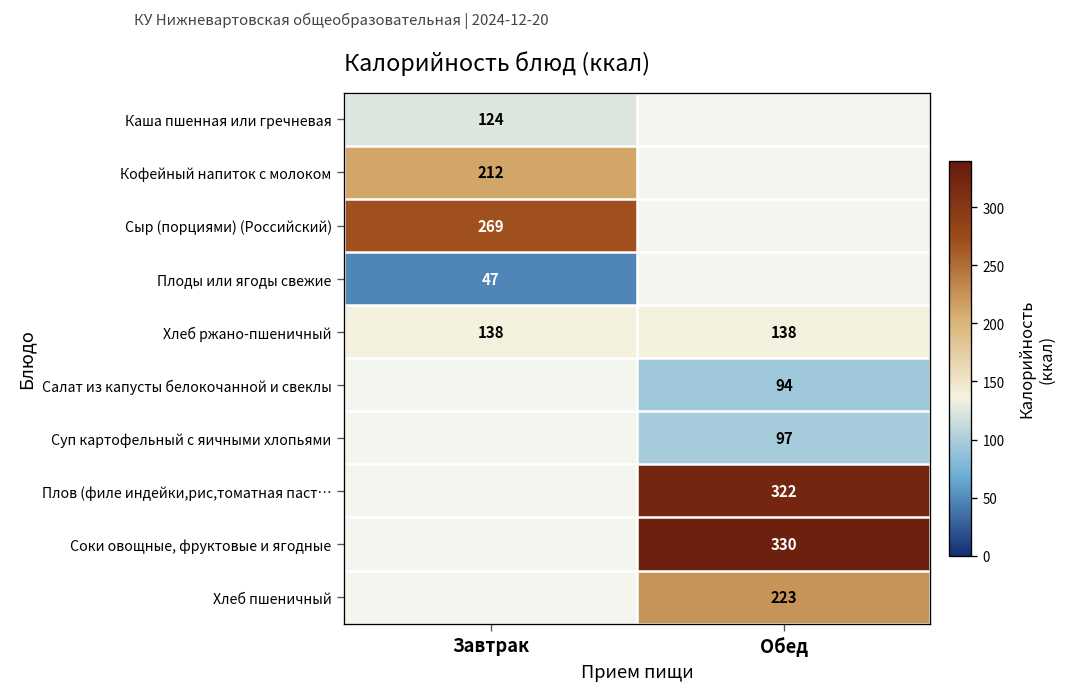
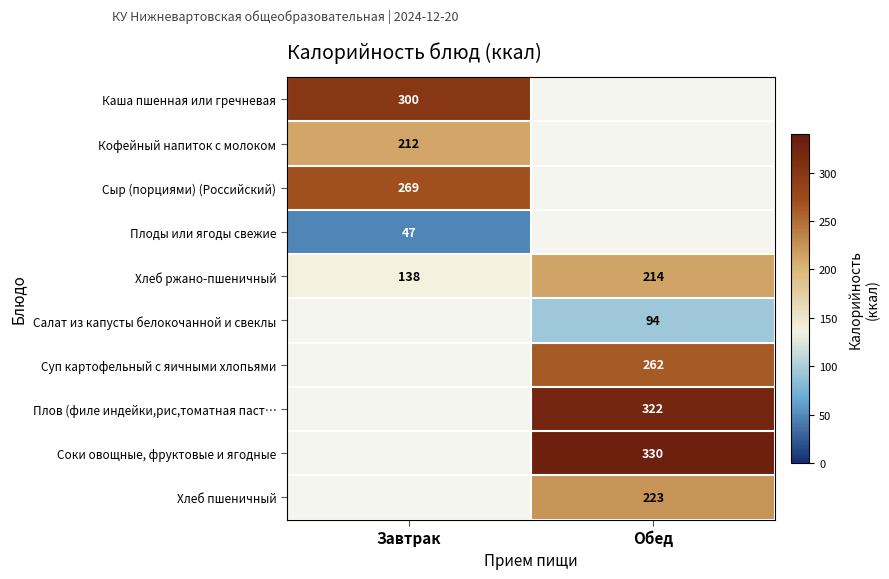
  {
    "Каша пшенная или гречневая": {
-     "Завтрак": 124
+     "Завтрак": 300
    },
    "Кофейный напиток с молоком": {
      "Завтрак": 212
    },
    "Сыр (порциями) (Российский)": {
      "Завтрак": 269
    },
    "Плоды или ягоды свежие": {
      "Завтрак": 47
    },
    "Хлеб ржано-пшеничный": {
      "Завтрак": 138,
-     "Обед": 138
+     "Обед": 214
    },
    "Салат из капусты белокочанной и свеклы": {
      "Обед": 94
    },
    "Суп картофельный с яичными хлопьями": {
-     "Обед": 97
+     "Обед": 262
    },
    "Плов (филе индейки,рис,томатная паст…": {
      "Обед": 322
    },
    "Соки овощные, фруктовые и ягодные": {
      "Обед": 330
    },
    "Хлеб пшеничный": {
      "Обед": 223
    }
  }
